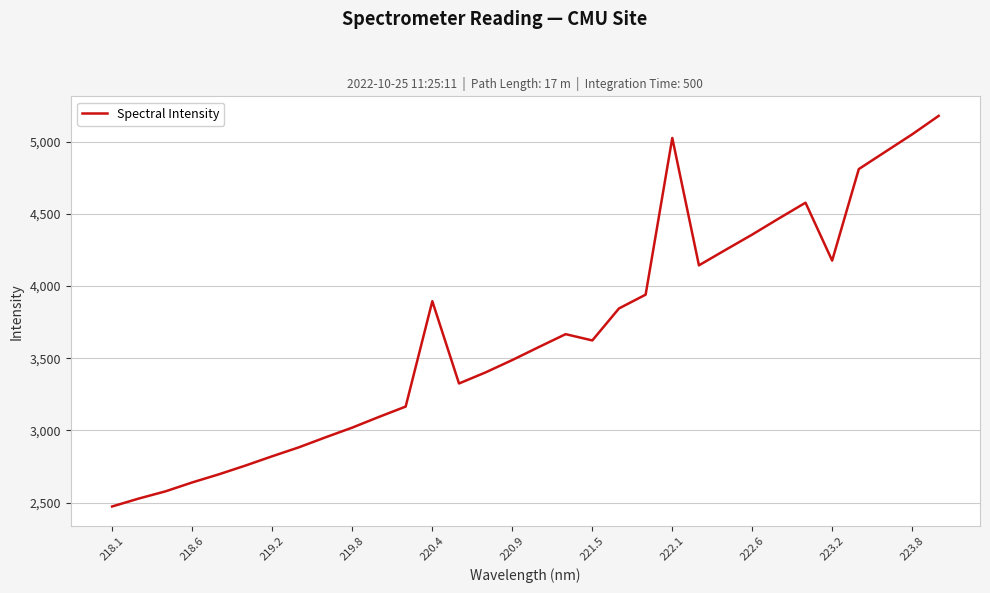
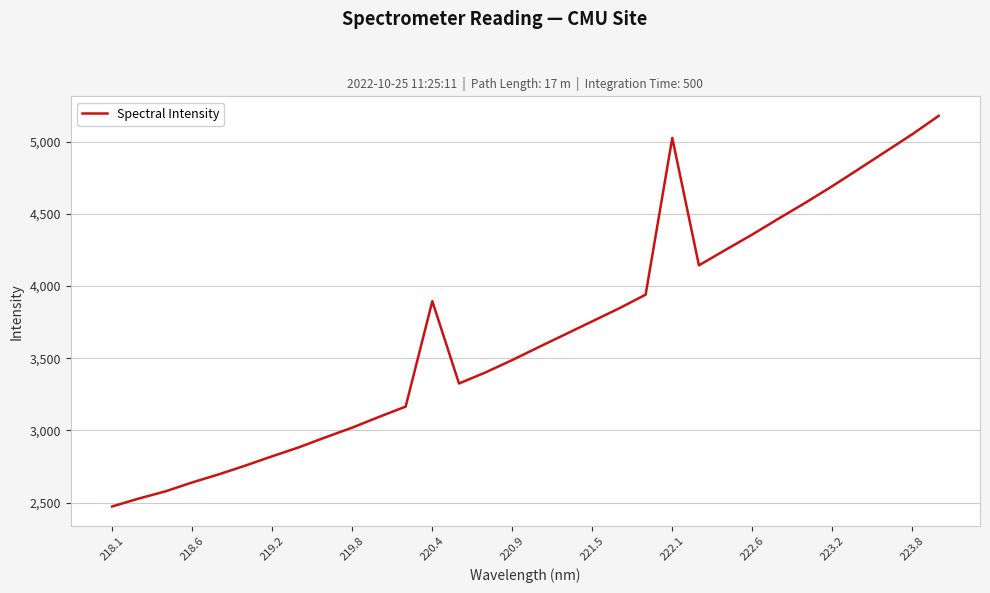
  {
    "218.1": "2,470",
    "218.6": "2,640",
    "219.2": "2,820",
    "219.8": "3,020",
    "220.4": "3,890",
    "220.9": "3,490",
-   "221.5": "3,620",
+   "221.5": "3,760",
    "222.1": "5,030",
    "222.6": "4,360",
-   "223.2": "4,180",
+   "223.2": "4,690",
    "223.8": "5,050"
  }
